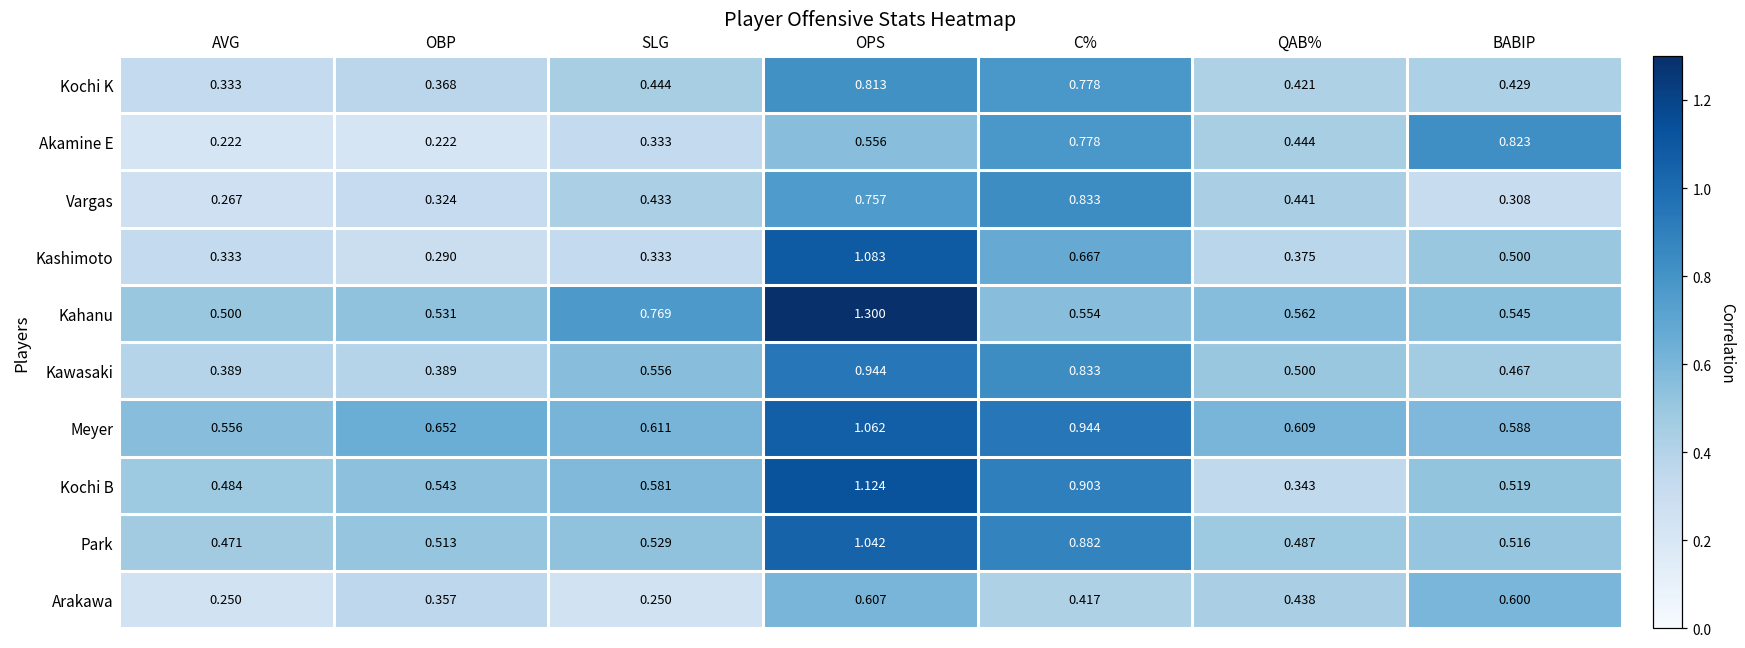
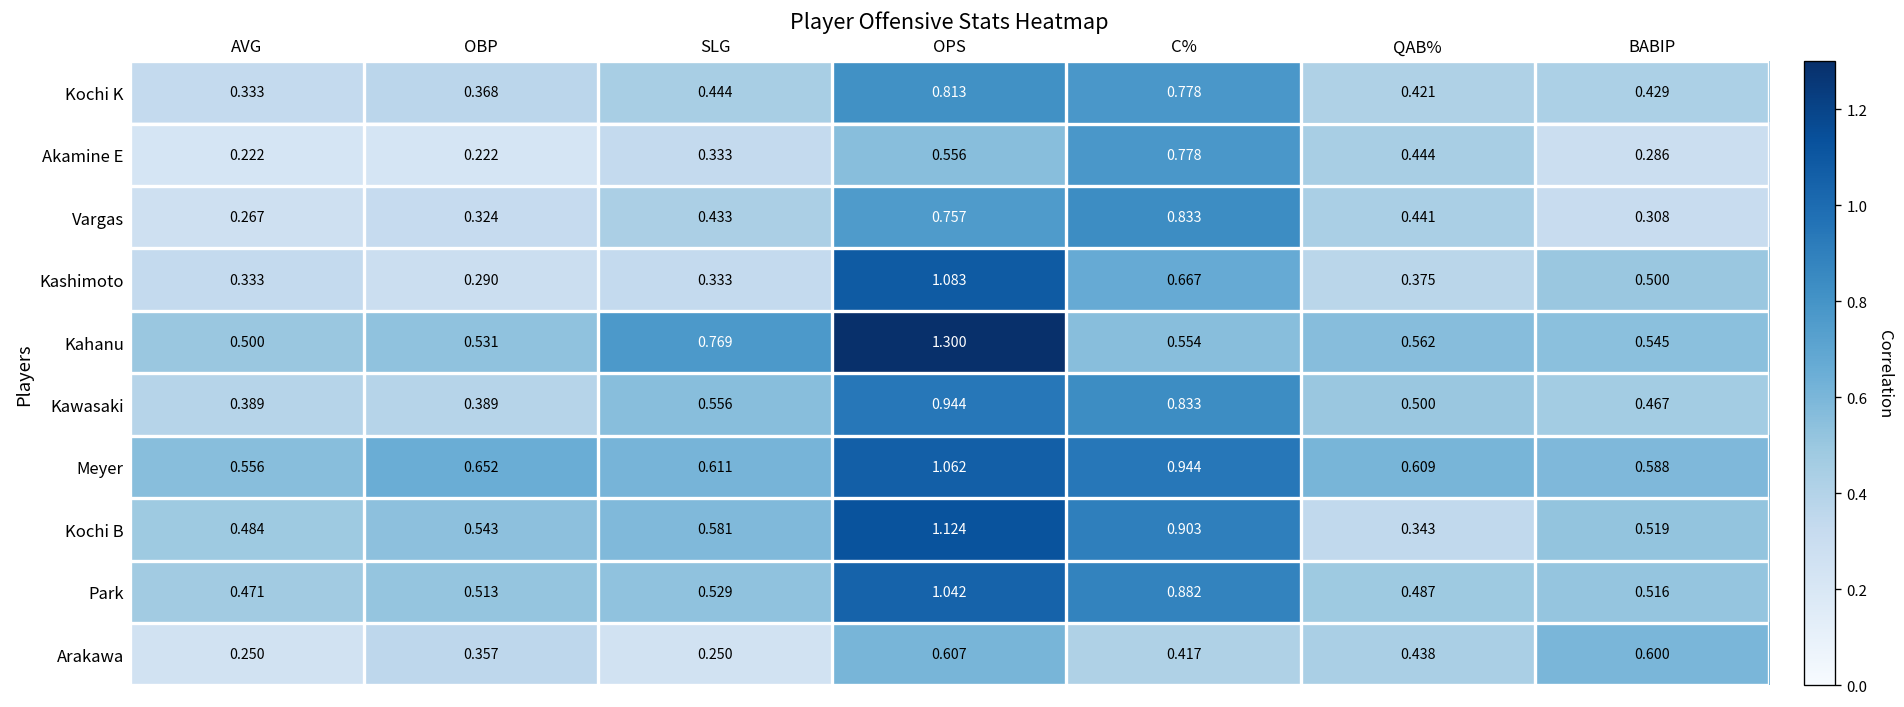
  {
    "Kochi K": {
      "AVG": 0.333,
      "OBP": 0.368,
      "SLG": 0.444,
      "OPS": 0.813,
      "C%": 0.778,
      "QAB%": 0.421,
      "BABIP": 0.429
    },
    "Akamine E": {
      "AVG": 0.222,
      "OBP": 0.222,
      "SLG": 0.333,
      "OPS": 0.556,
      "C%": 0.778,
      "QAB%": 0.444,
-     "BABIP": 0.823
+     "BABIP": 0.286
    },
    "Vargas": {
      "AVG": 0.267,
      "OBP": 0.324,
      "SLG": 0.433,
      "OPS": 0.757,
      "C%": 0.833,
      "QAB%": 0.441,
      "BABIP": 0.308
    },
    "Kashimoto": {
      "AVG": 0.333,
      "OBP": 0.290,
      "SLG": 0.333,
      "OPS": 1.083,
      "C%": 0.667,
      "QAB%": 0.375,
      "BABIP": 0.500
    },
    "Kahanu": {
      "AVG": 0.500,
      "OBP": 0.531,
      "SLG": 0.769,
      "OPS": 1.300,
      "C%": 0.554,
      "QAB%": 0.562,
      "BABIP": 0.545
    },
    "Kawasaki": {
      "AVG": 0.389,
      "OBP": 0.389,
      "SLG": 0.556,
      "OPS": 0.944,
      "C%": 0.833,
      "QAB%": 0.500,
      "BABIP": 0.467
    },
    "Meyer": {
      "AVG": 0.556,
      "OBP": 0.652,
      "SLG": 0.611,
      "OPS": 1.062,
      "C%": 0.944,
      "QAB%": 0.609,
      "BABIP": 0.588
    },
    "Kochi B": {
      "AVG": 0.484,
      "OBP": 0.543,
      "SLG": 0.581,
      "OPS": 1.124,
      "C%": 0.903,
      "QAB%": 0.343,
      "BABIP": 0.519
    },
    "Park": {
      "AVG": 0.471,
      "OBP": 0.513,
      "SLG": 0.529,
      "OPS": 1.042,
      "C%": 0.882,
      "QAB%": 0.487,
      "BABIP": 0.516
    },
    "Arakawa": {
      "AVG": 0.250,
      "OBP": 0.357,
      "SLG": 0.250,
      "OPS": 0.607,
      "C%": 0.417,
      "QAB%": 0.438,
      "BABIP": 0.600
    }
  }
